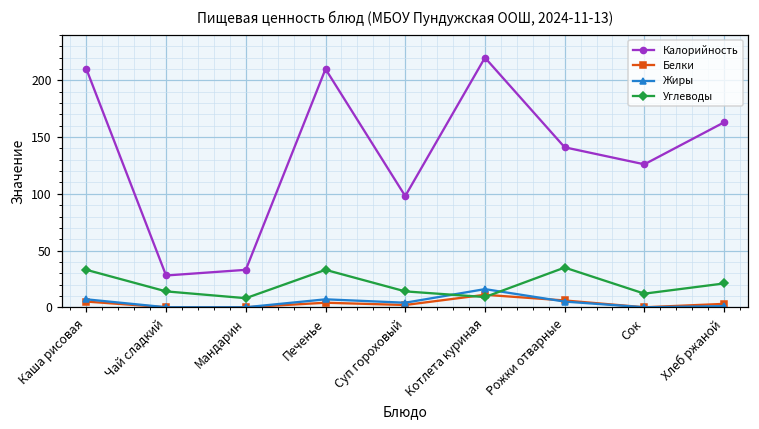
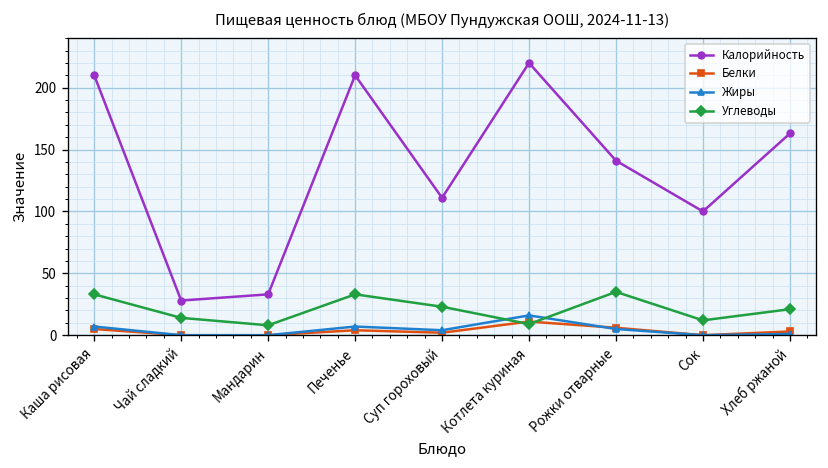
  {
    "Калорийность": {
      "Каша рисовая": 210,
      "Чай сладкий": 28,
      "Мандарин": 33,
      "Печенье": 210,
-     "Суп гороховый": 98,
+     "Суп гороховый": 111,
      "Котлета куриная": 220,
      "Рожки отварные": 141,
-     "Сок": 126,
+     "Сок": 100,
      "Хлеб ржаной": 163
    },
    "Белки": {
      "Печенье": 4
    },
    "Жиры": {
      "Печенье": 7,
      "Котлета куриная": 16
    },
    "Углеводы": {
      "Каша рисовая": 33,
      "Чай сладкий": 14,
      "Мандарин": 8,
      "Печенье": 33,
-     "Суп гороховый": 14,
+     "Суп гороховый": 23,
      "Рожки отварные": 35,
      "Сок": 12,
      "Хлеб ржаной": 21
    }
  }
